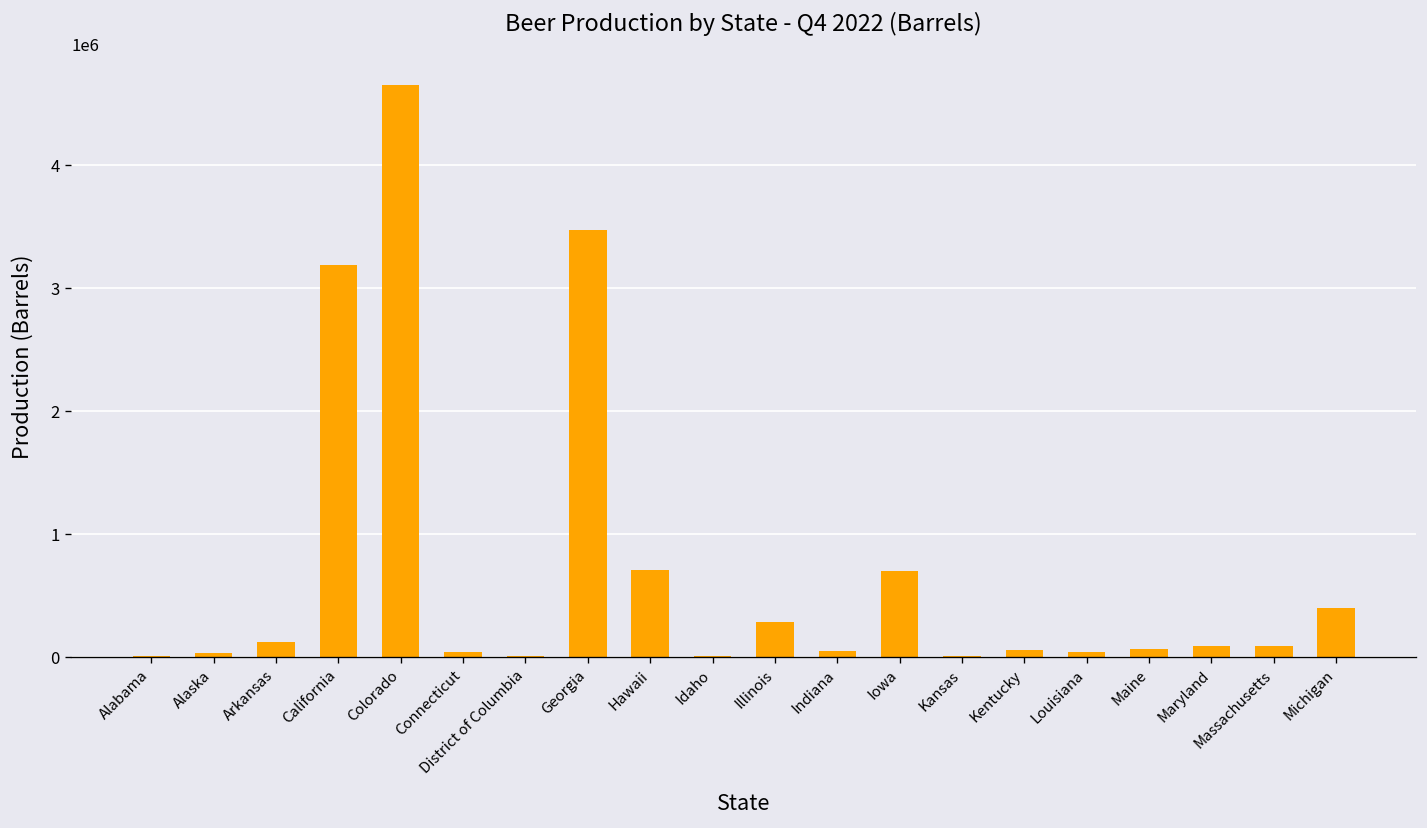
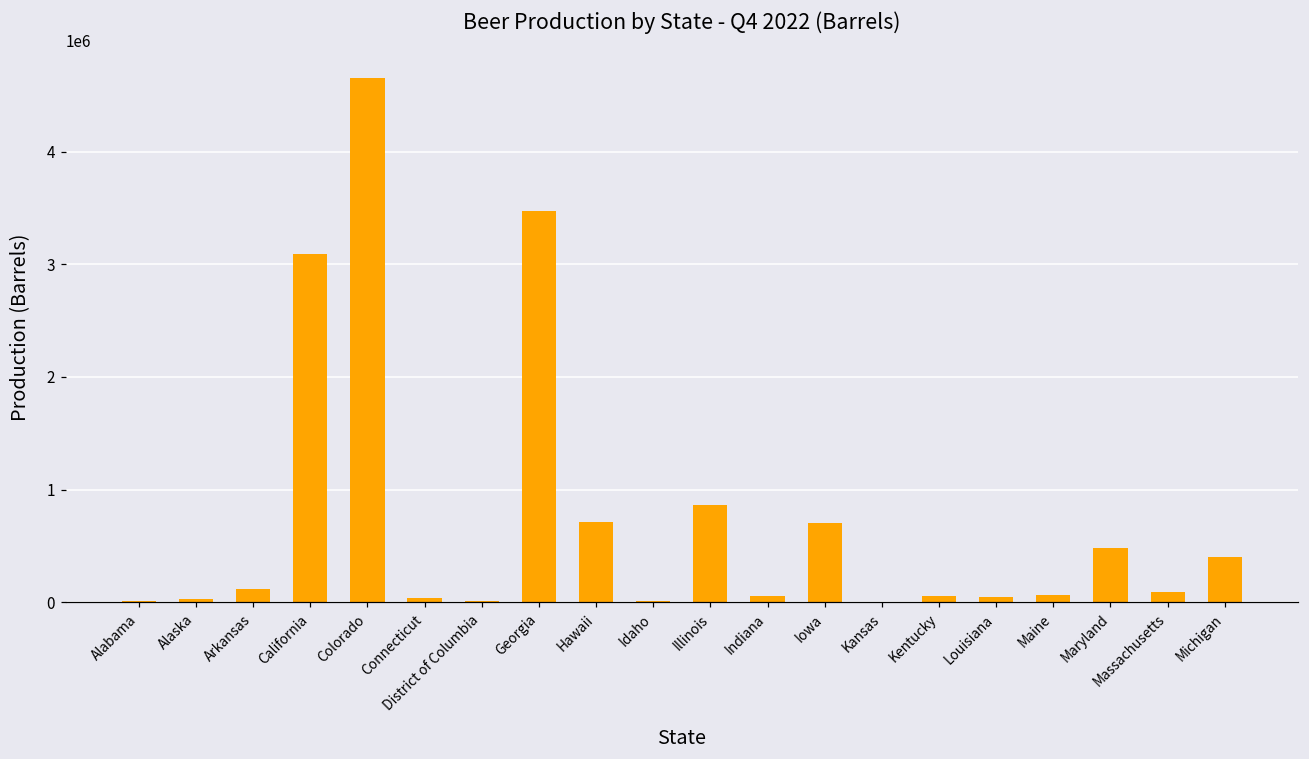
  {
    "Alaska": 30000,
    "Arkansas": 120000,
-   "California": 3190000,
+   "California": 3090000,
    "Colorado": 4650000,
    "Connecticut": 40000,
    "Georgia": 3470000,
    "Hawaii": 710000,
-   "Illinois": 290000,
+   "Illinois": 870000,
    "Indiana": 50000,
    "Iowa": 700000,
    "Kentucky": 60000,
    "Louisiana": 40000,
    "Maine": 60000,
-   "Maryland": 90000,
+   "Maryland": 480000,
    "Massachusetts": 90000,
    "Michigan": 400000
  }
